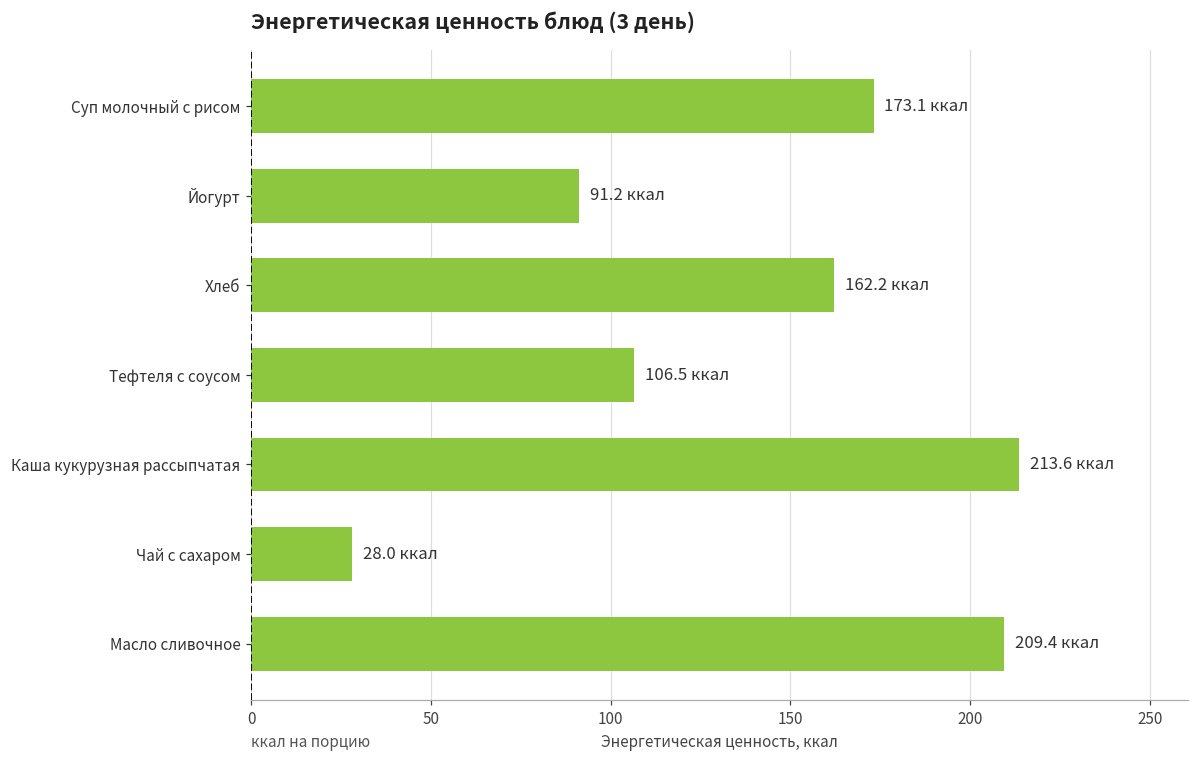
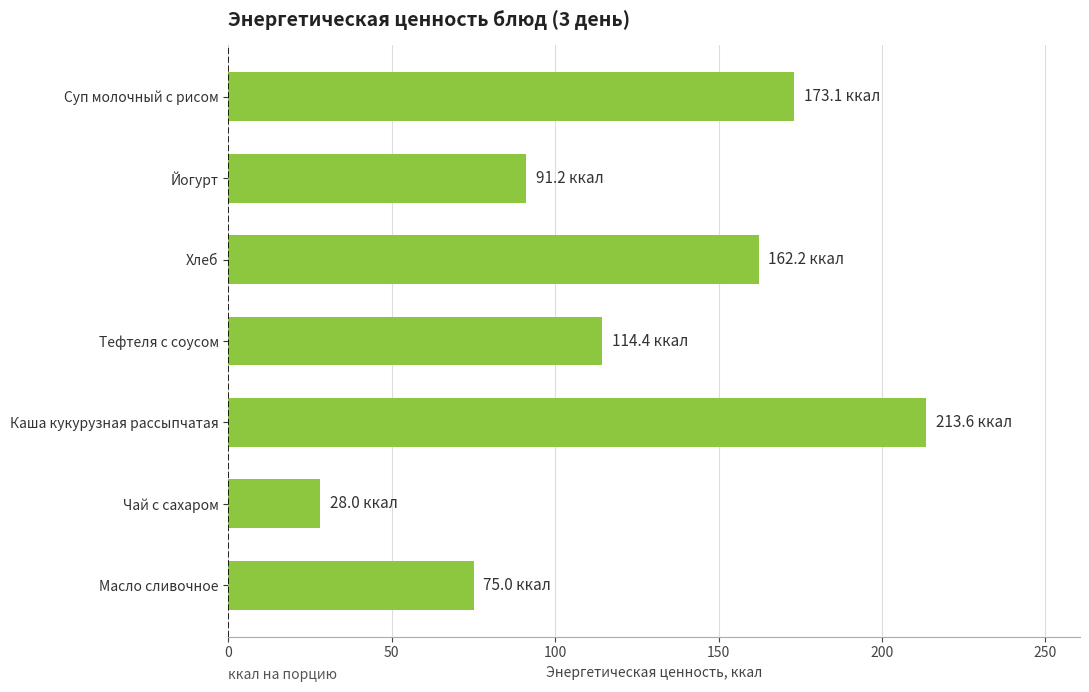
  {
    "Суп молочный с рисом": 173.1,
    "Йогурт": 91.2,
    "Хлеб": 162.2,
-   "Тефтеля с соусом": 106.5,
+   "Тефтеля с соусом": 114.4,
    "Каша кукурузная рассыпчатая": 213.6,
    "Чай с сахаром": 28.0,
-   "Масло сливочное": 209.4
+   "Масло сливочное": 75.0
  }
